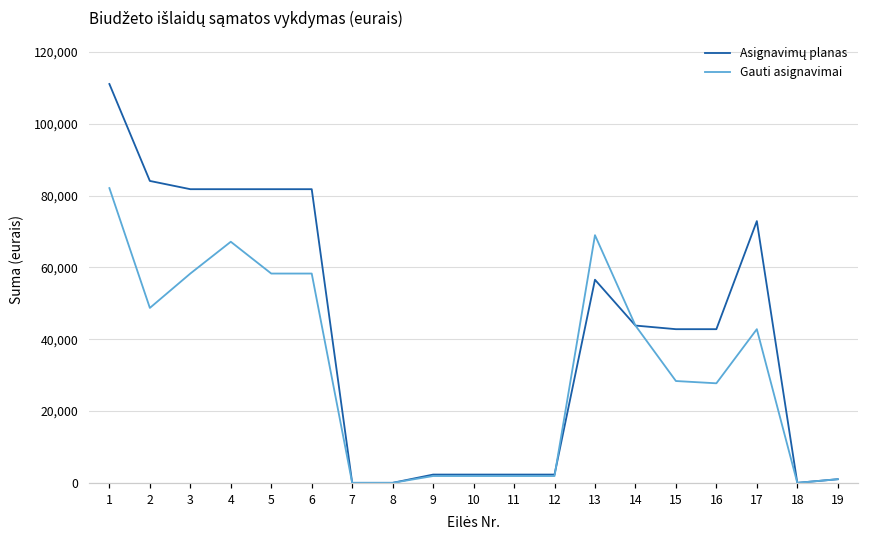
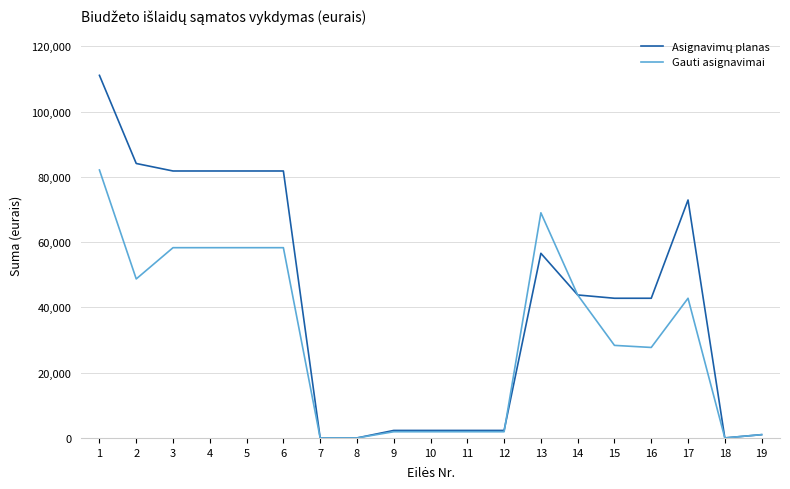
  {
    "Asignavimų planas": {
      "1": "111,000",
      "2": "84,000",
      "3": "82,000",
      "4": "82,000",
      "5": "82,000",
      "6": "82,000",
      "13": "57,000",
      "15": "43,000",
      "16": "43,000",
      "17": "73,000"
    },
    "Gauti asignavimai": {
      "1": "82,000",
      "2": "49,000",
      "3": "58,000",
-     "4": "67,000",
+     "4": "58,000",
      "5": "58,000",
      "6": "58,000",
      "13": "69,000",
      "15": "28,000",
      "16": "28,000",
      "17": "43,000"
    }
  }
